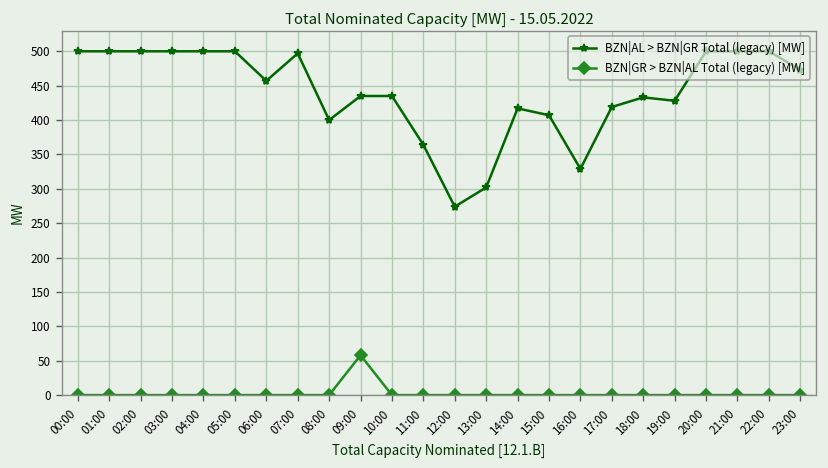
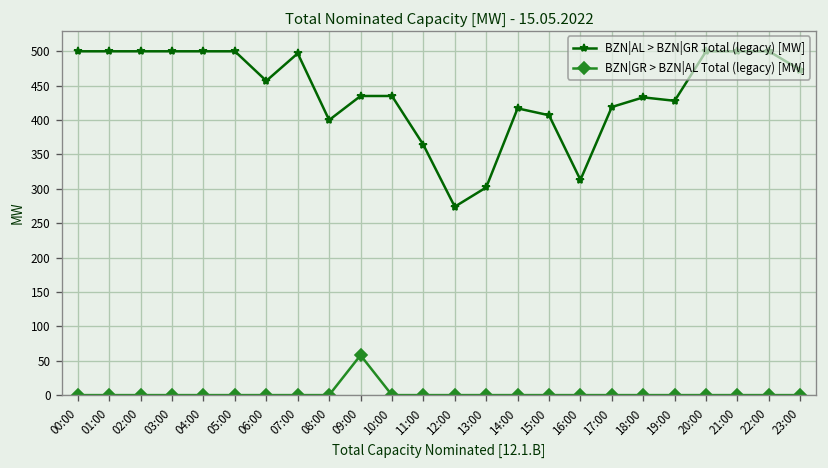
  {
    "BZN|AL > BZN|GR Total (legacy) [MW]": {
      "00:00": 500,
      "01:00": 500,
      "02:00": 500,
      "03:00": 500,
      "04:00": 500,
      "05:00": 500,
      "06:00": 460,
      "07:00": 500,
      "08:00": 400,
      "09:00": 440,
      "10:00": 440,
      "11:00": 360,
      "12:00": 270,
      "13:00": 300,
      "14:00": 420,
      "15:00": 410,
-     "16:00": 330,
+     "16:00": 310,
      "17:00": 420,
      "18:00": 430,
      "19:00": 430
    },
    "BZN|GR > BZN|AL Total (legacy) [MW]": {
      "00:00": 0,
      "01:00": 0,
      "02:00": 0,
      "03:00": 0,
      "04:00": 0,
      "05:00": 0,
      "06:00": 0,
      "07:00": 0,
      "08:00": 0,
      "09:00": 60,
      "10:00": 0,
      "11:00": 0,
      "12:00": 0,
      "13:00": 0,
      "14:00": 0,
      "15:00": 0,
      "16:00": 0,
      "17:00": 0,
      "18:00": 0,
      "19:00": 0,
      "20:00": 0,
      "21:00": 0,
      "22:00": 0,
      "23:00": 0
    }
  }
